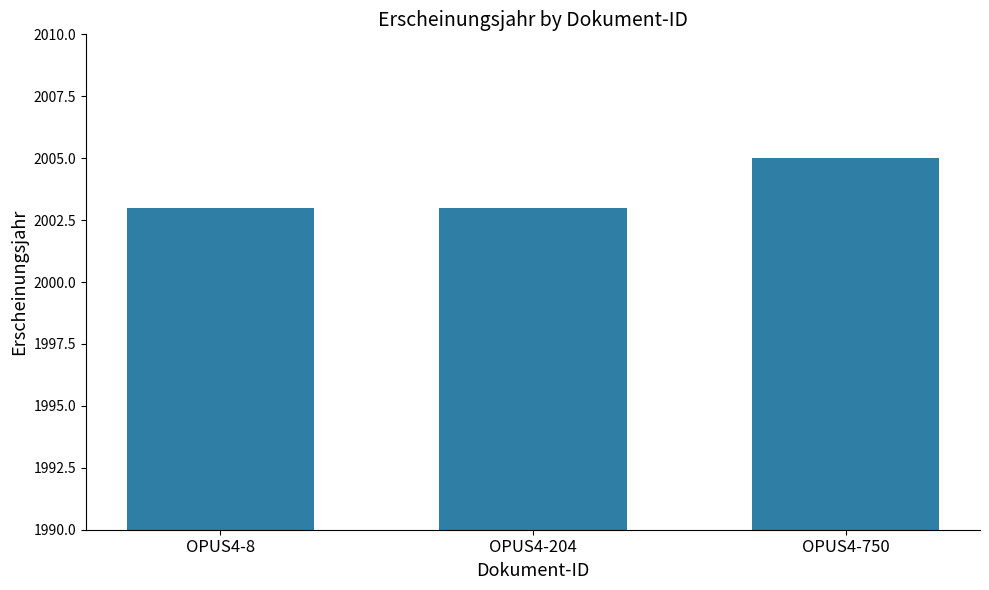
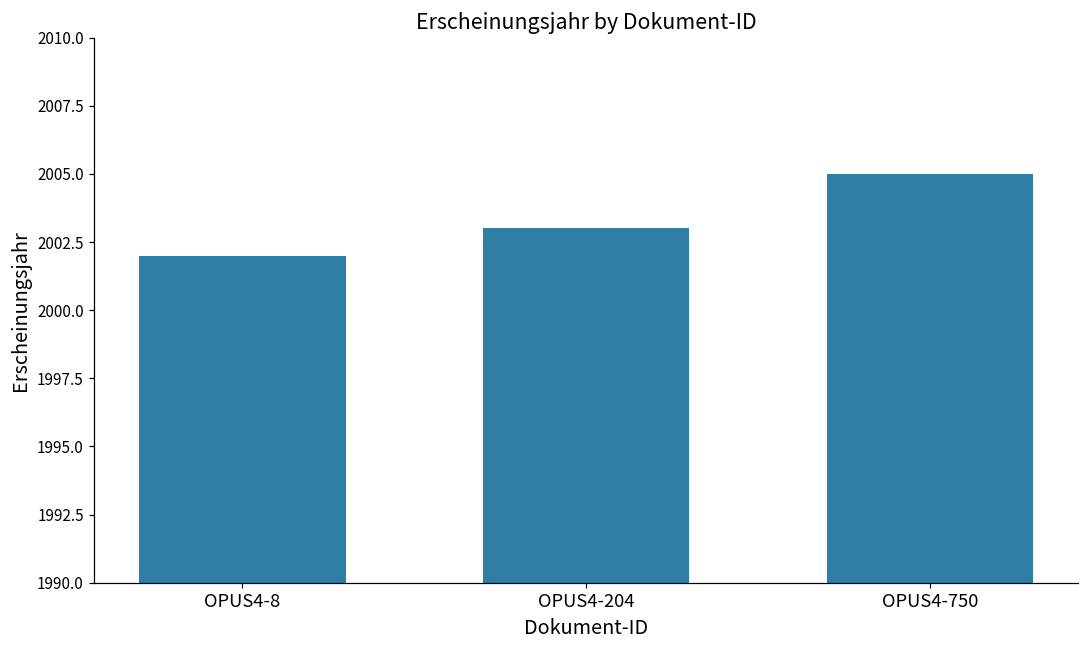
  {
-   "OPUS4-8": 2003,
+   "OPUS4-8": 2002,
    "OPUS4-204": 2003,
    "OPUS4-750": 2005
  }
